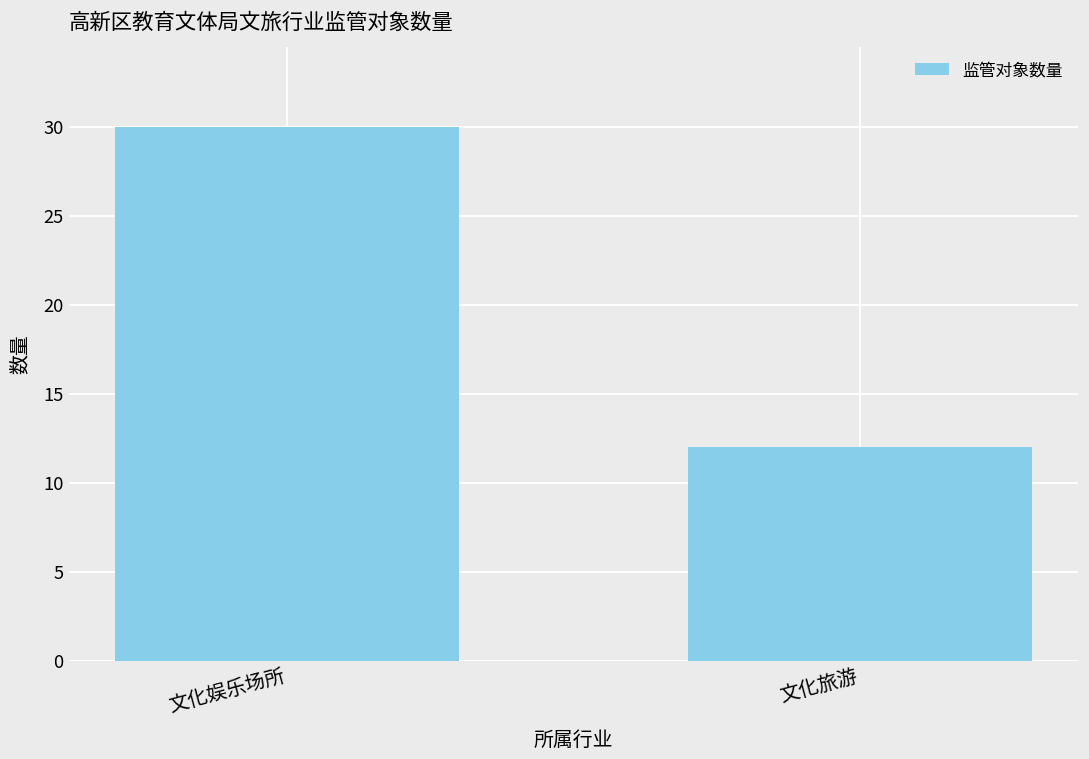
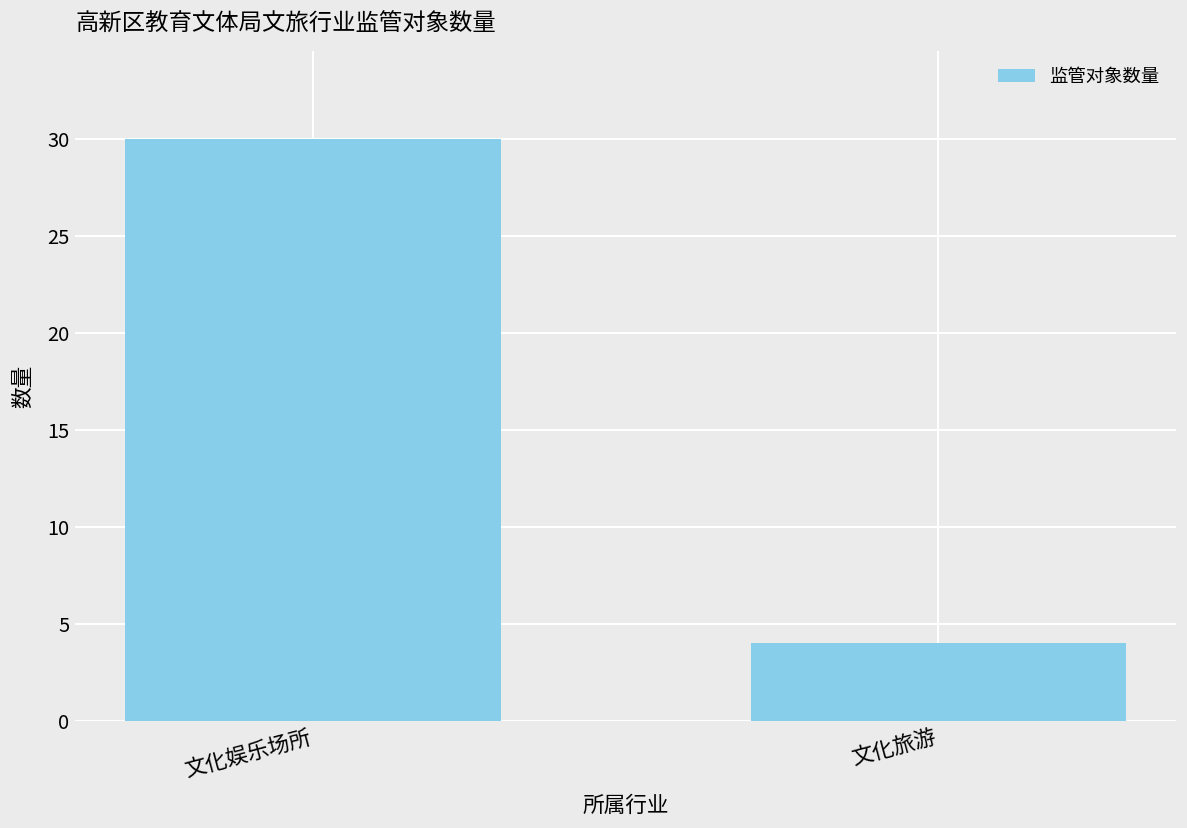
  {
    "文化娱乐场所": 30,
-   "文化旅游": 12
+   "文化旅游": 4
  }
